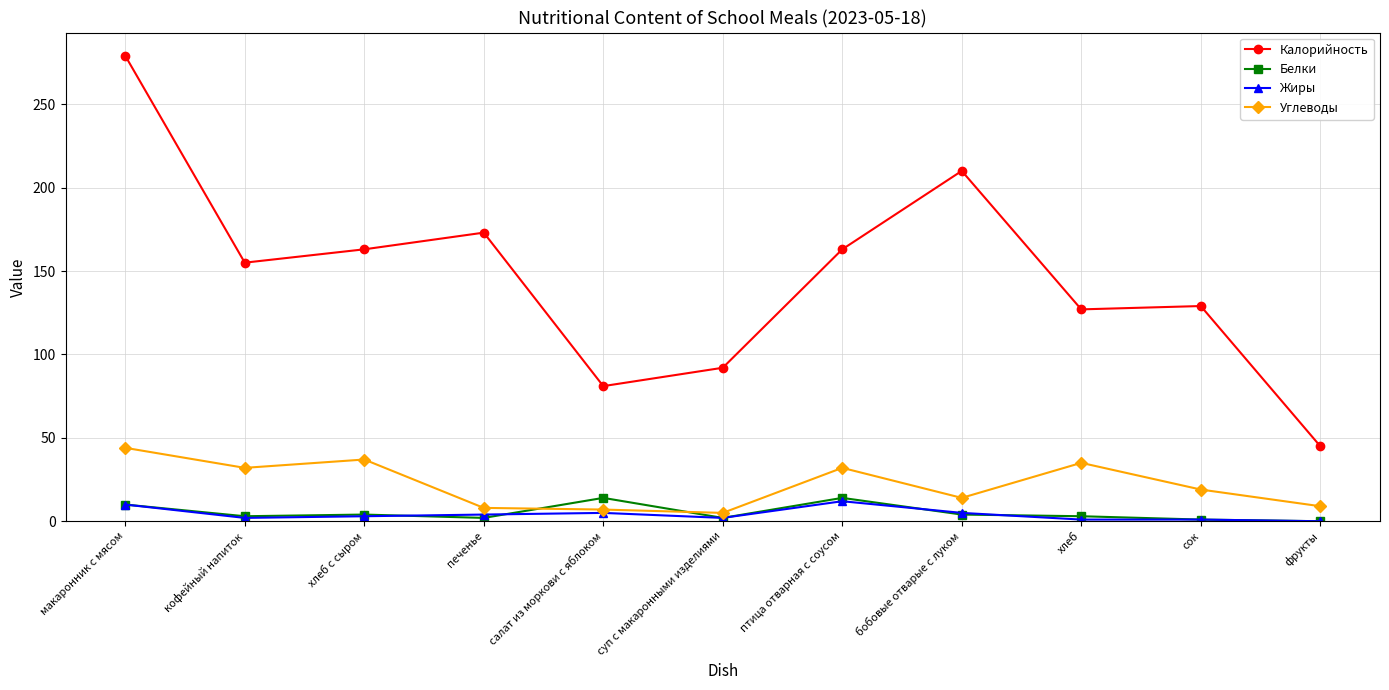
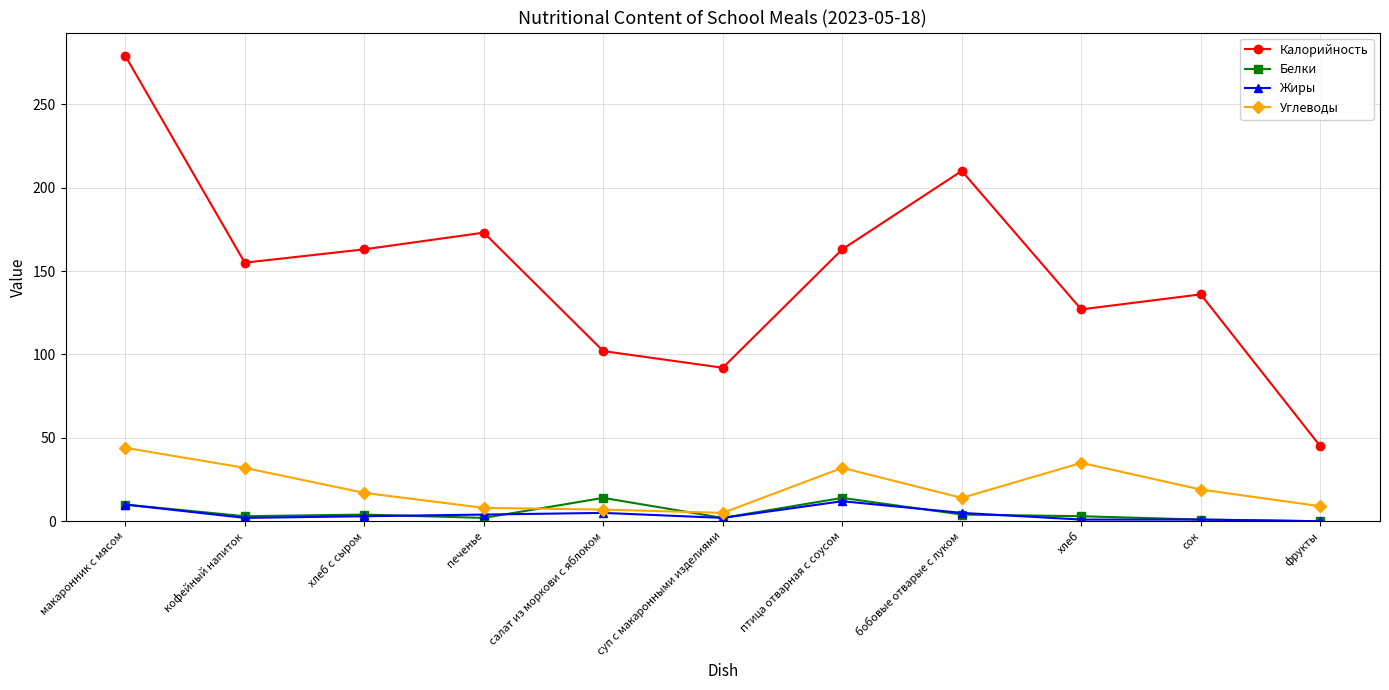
  {
    "Калорийность": {
      "макаронник с мясом": 279,
      "кофейный напиток": 155,
      "хлеб с сыром": 163,
      "печенье": 173,
-     "салат из моркови с яблоком": 81,
+     "салат из моркови с яблоком": 102,
      "суп с макаронными изделиями": 92,
      "птица отварная с соусом": 163,
      "бобовые отварые с луком": 210,
      "хлеб": 127,
-     "сок": 129,
+     "сок": 136,
      "фрукты": 45
    },
    "Белки": {
      "печенье": 2,
      "салат из моркови с яблоком": 14,
      "птица отварная с соусом": 14,
      "хлеб": 3
    },
    "Жиры": {
      "печенье": 4,
      "салат из моркови с яблоком": 5,
      "птица отварная с соусом": 12,
      "хлеб": 1
    },
    "Углеводы": {
      "макаронник с мясом": 44,
      "кофейный напиток": 32,
-     "хлеб с сыром": 37,
+     "хлеб с сыром": 17,
      "печенье": 8,
      "салат из моркови с яблоком": 7,
      "суп с макаронными изделиями": 5,
      "птица отварная с соусом": 32,
      "бобовые отварые с луком": 14,
      "хлеб": 35,
      "сок": 19,
      "фрукты": 9
    }
  }
